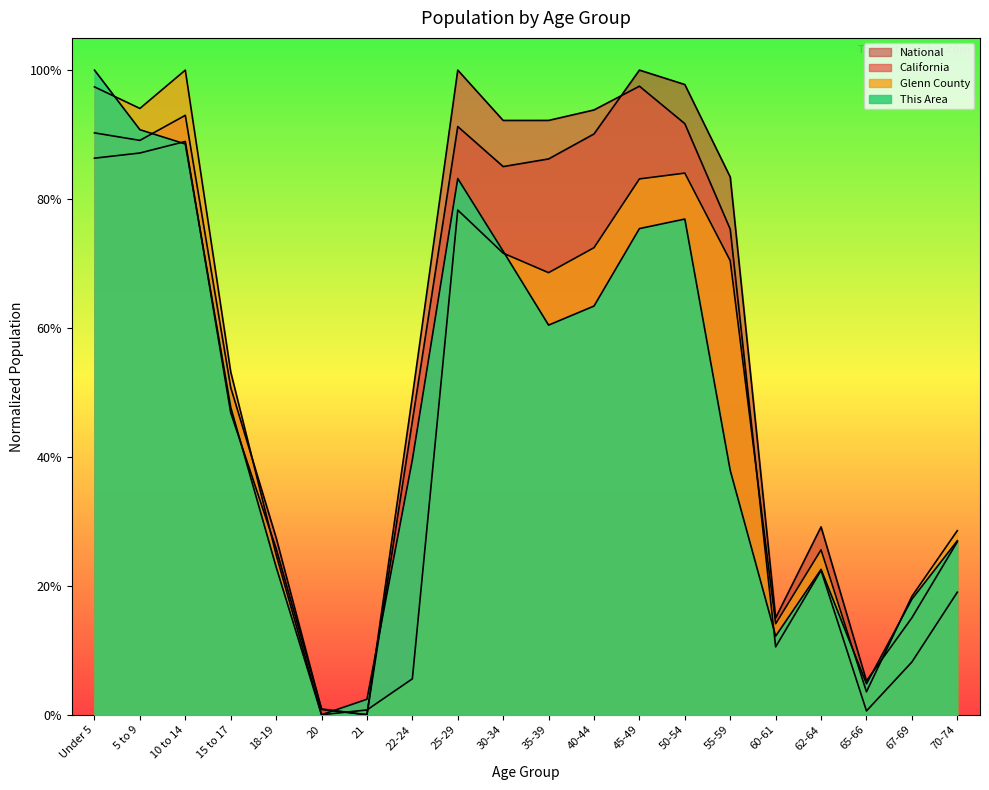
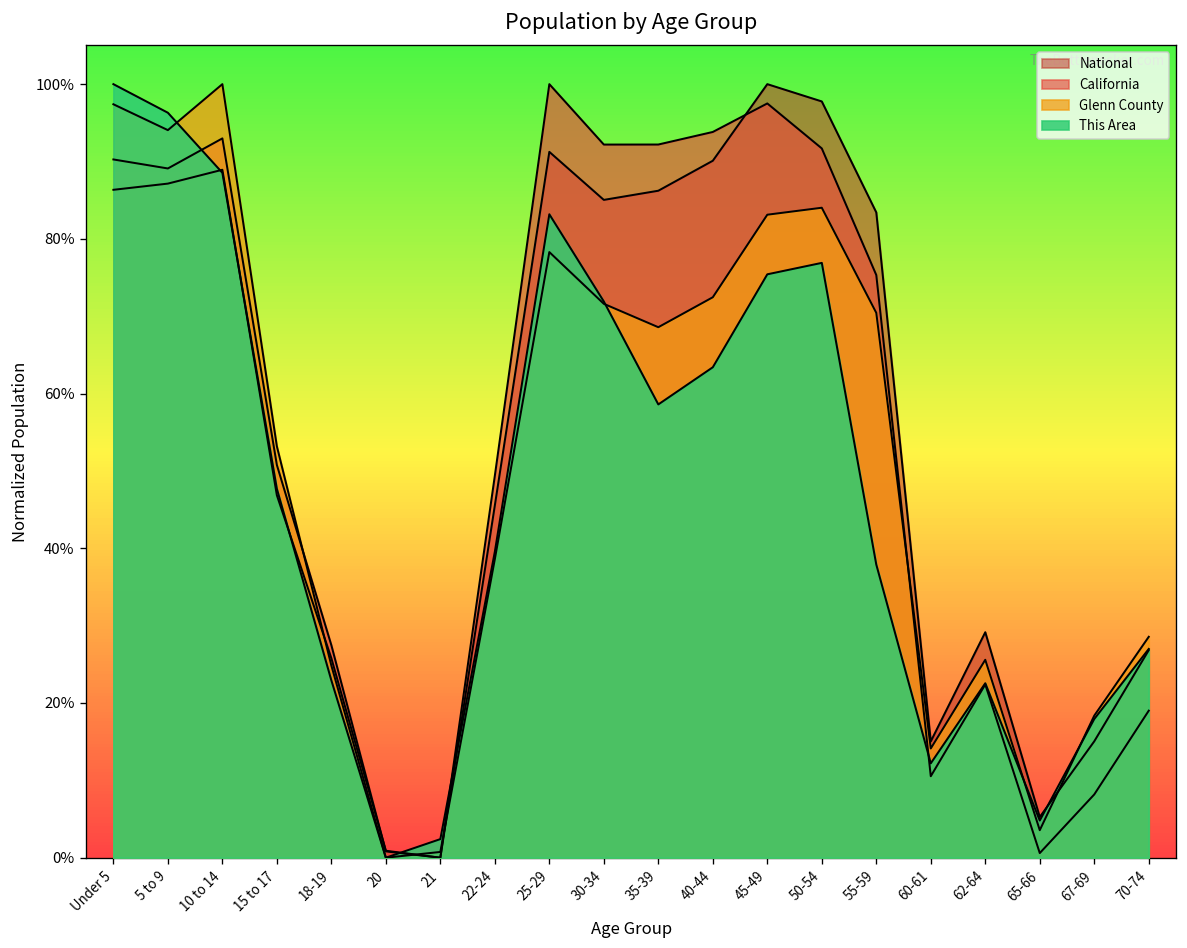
  {
    "Glenn County": {
      "Under 5": "97%",
      "5 to 9": "94%",
      "10 to 14": "100%",
      "15 to 17": "53%",
      "18-19": "25%",
      "21": "1%",
-     "22-24": "6%",
+     "22-24": "39%",
      "25-29": "78%",
      "35-39": "69%",
      "40-44": "72%",
      "45-49": "83%",
      "50-54": "84%",
      "55-59": "70%",
      "60-61": "14%",
      "62-64": "26%",
      "65-66": "4%",
      "67-69": "18%",
      "70-74": "29%"
    },
    "This Area": {
      "Under 5": "100%",
-     "5 to 9": "91%",
+     "5 to 9": "96%",
      "15 to 17": "48%",
      "18-19": "23%",
      "21": "2%",
      "22-24": "40%",
      "25-29": "83%",
-     "35-39": "60%",
+     "35-39": "59%",
      "40-44": "63%",
      "45-49": "75%",
      "50-54": "77%",
      "55-59": "38%",
      "60-61": "12%",
      "65-66": "5%",
      "67-69": "18%"
    }
  }
